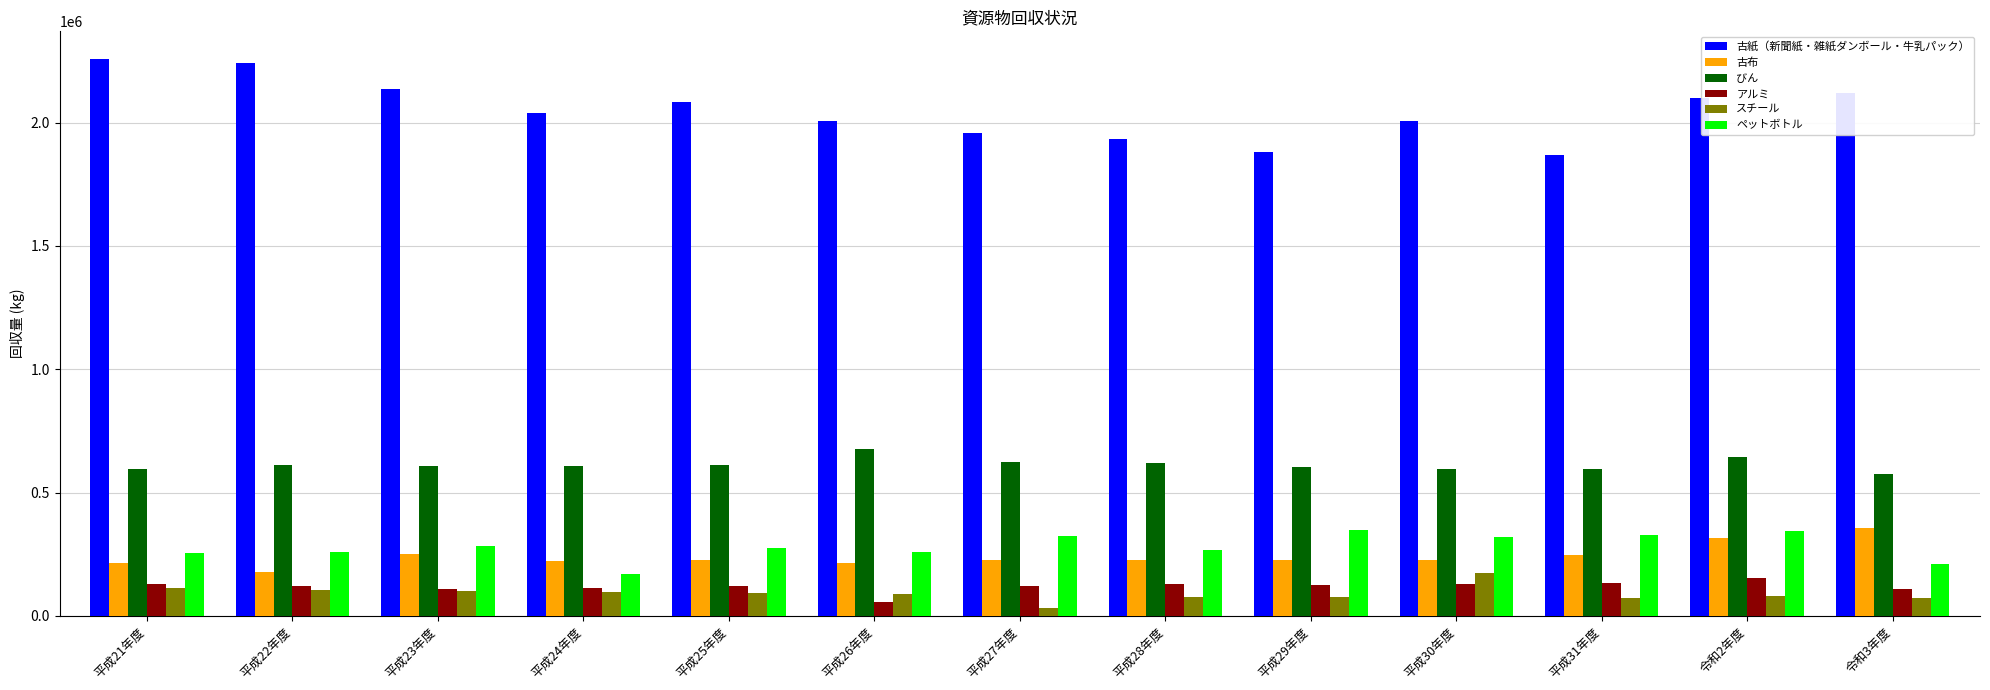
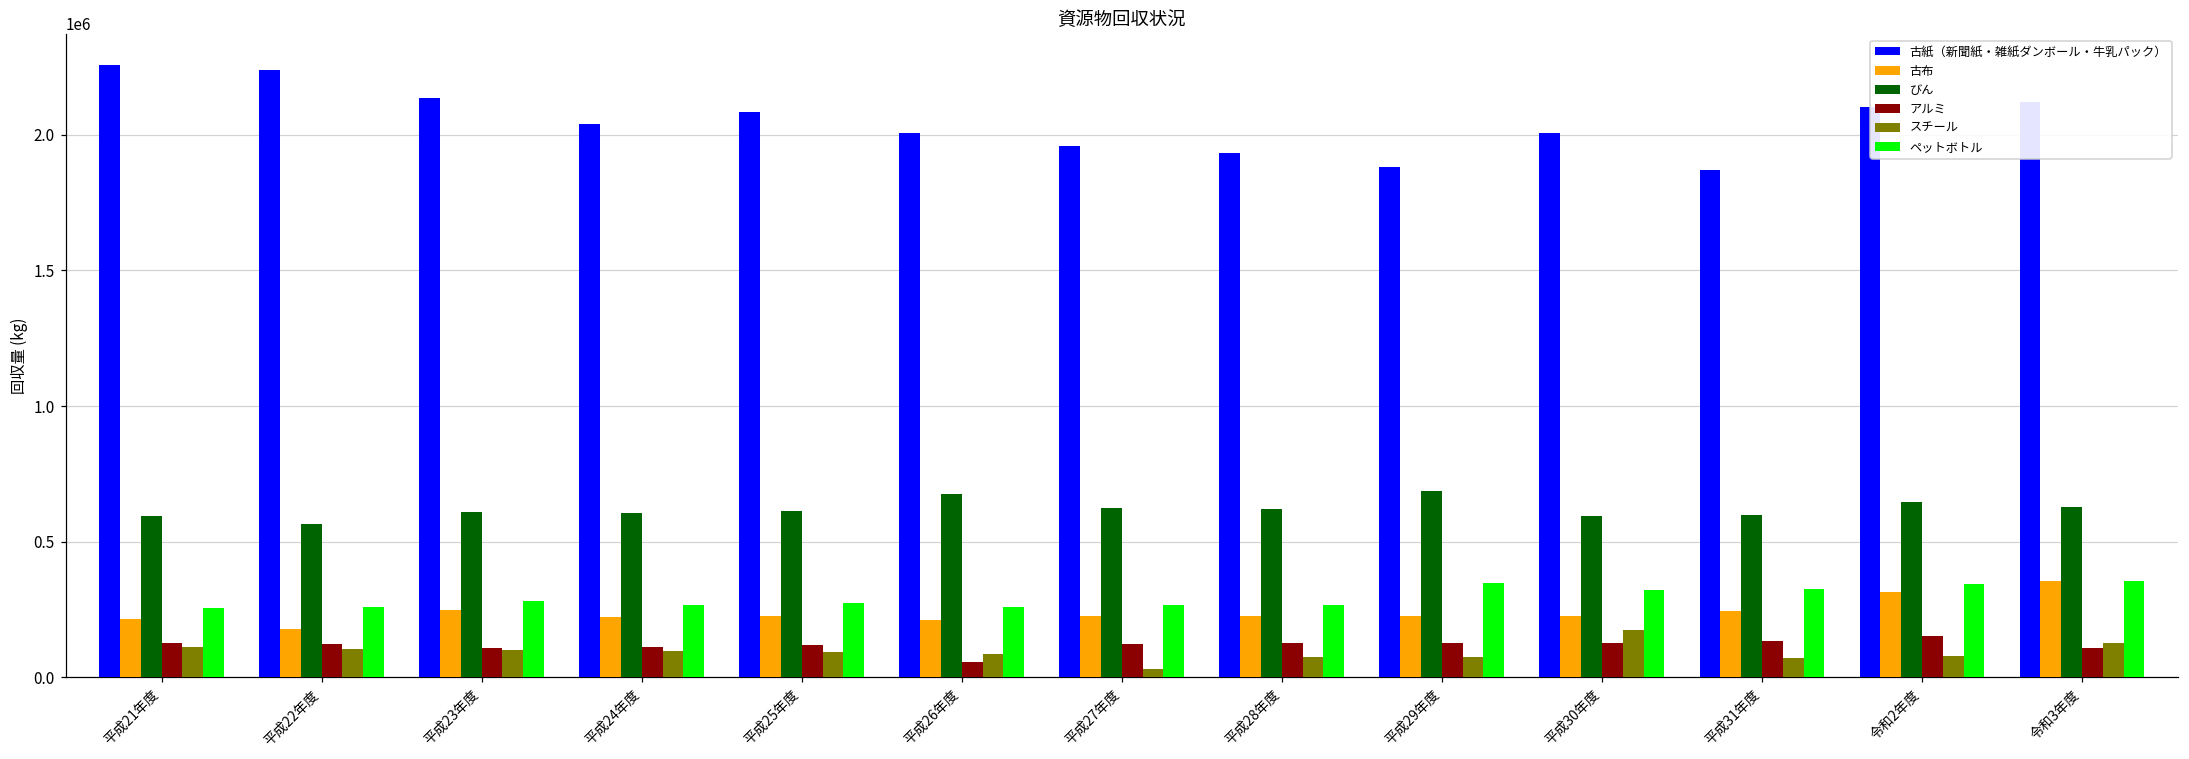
  {
    "古紙（新聞紙・雑紙ダンボール・牛乳パック）": {
      "平成21年度": 2260000,
      "平成22年度": 2240000,
      "平成23年度": 2140000,
      "平成24年度": 2040000,
      "平成25年度": 2080000,
      "平成26年度": 2010000,
      "平成27年度": 1960000,
      "平成28年度": 1930000,
      "平成29年度": 1880000,
      "平成30年度": 2010000,
      "平成31年度": 1870000,
      "令和2年度": 2100000
    },
    "古布": {
      "平成21年度": 210000,
      "平成22年度": 180000,
      "平成23年度": 250000,
      "平成24年度": 220000,
      "平成25年度": 230000,
      "平成26年度": 210000,
      "平成27年度": 230000,
      "平成28年度": 230000,
      "平成29年度": 230000,
      "平成30年度": 230000,
      "平成31年度": 250000,
      "令和2年度": 320000,
      "令和3年度": 360000
    },
    "びん": {
      "平成21年度": 600000,
-     "平成22年度": 610000,
+     "平成22年度": 570000,
      "平成23年度": 610000,
      "平成24年度": 610000,
      "平成25年度": 610000,
      "平成26年度": 680000,
      "平成27年度": 620000,
      "平成28年度": 620000,
-     "平成29年度": 600000,
+     "平成29年度": 690000,
      "平成30年度": 590000,
      "平成31年度": 600000,
      "令和2年度": 650000,
-     "令和3年度": 580000
+     "令和3年度": 630000
    },
    "アルミ": {
      "平成21年度": 130000,
      "平成22年度": 120000,
      "平成23年度": 110000,
      "平成24年度": 110000,
      "平成25年度": 120000,
      "平成26年度": 60000,
      "平成27年度": 120000,
      "平成28年度": 130000,
      "平成29年度": 130000,
      "平成30年度": 130000,
      "平成31年度": 130000,
      "令和2年度": 150000,
      "令和3年度": 110000
    },
    "スチール": {
      "平成21年度": 110000,
      "平成22年度": 110000,
      "平成23年度": 100000,
      "平成24年度": 100000,
      "平成25年度": 90000,
      "平成26年度": 90000,
      "平成27年度": 30000,
      "平成28年度": 80000,
      "平成29年度": 70000,
      "平成30年度": 170000,
      "平成31年度": 70000,
      "令和2年度": 80000,
-     "令和3年度": 70000
+     "令和3年度": 130000
    },
    "ペットボトル": {
      "平成21年度": 260000,
      "平成22年度": 260000,
      "平成23年度": 280000,
-     "平成24年度": 170000,
+     "平成24年度": 270000,
      "平成25年度": 270000,
      "平成26年度": 260000,
-     "平成27年度": 320000,
+     "平成27年度": 270000,
      "平成28年度": 270000,
      "平成29年度": 350000,
      "平成30年度": 320000,
      "平成31年度": 330000,
      "令和2年度": 340000,
-     "令和3年度": 210000
+     "令和3年度": 360000
    }
  }
